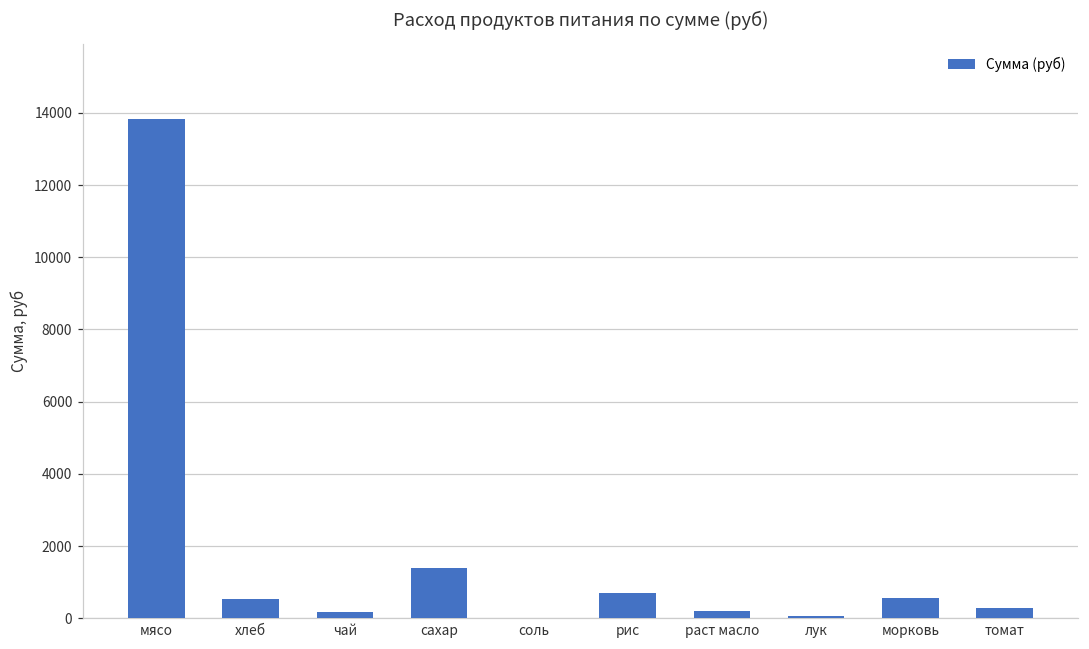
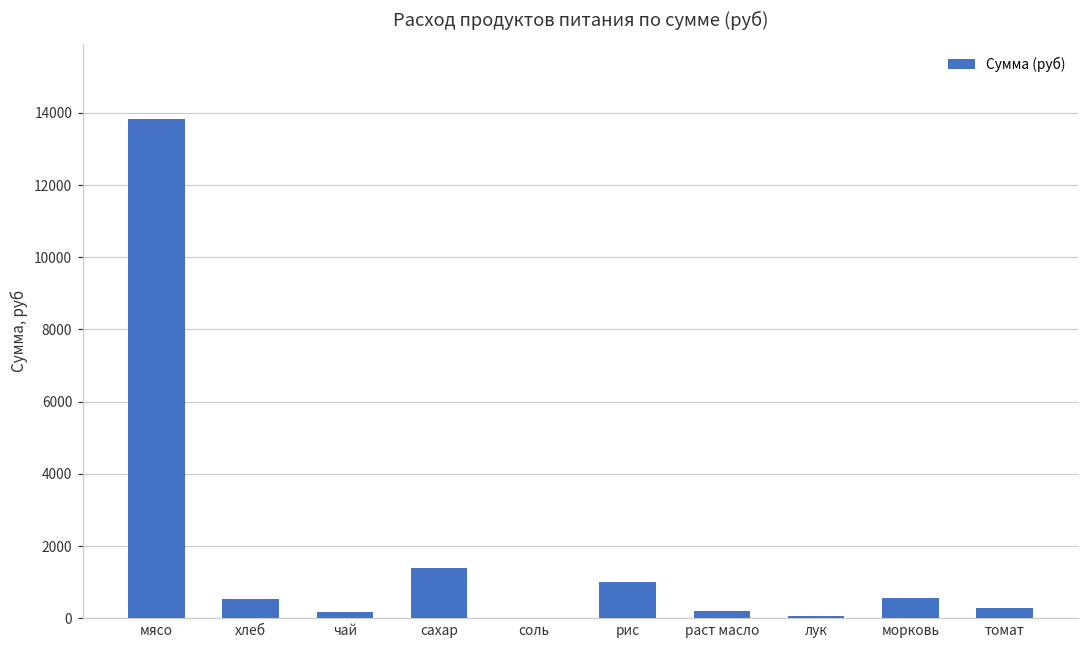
  {
    "мясо": 13800,
    "хлеб": 500,
    "чай": 200,
    "сахар": 1400,
-   "рис": 700,
+   "рис": 1000,
    "раст масло": 200,
    "морковь": 600,
    "томат": 300
  }
